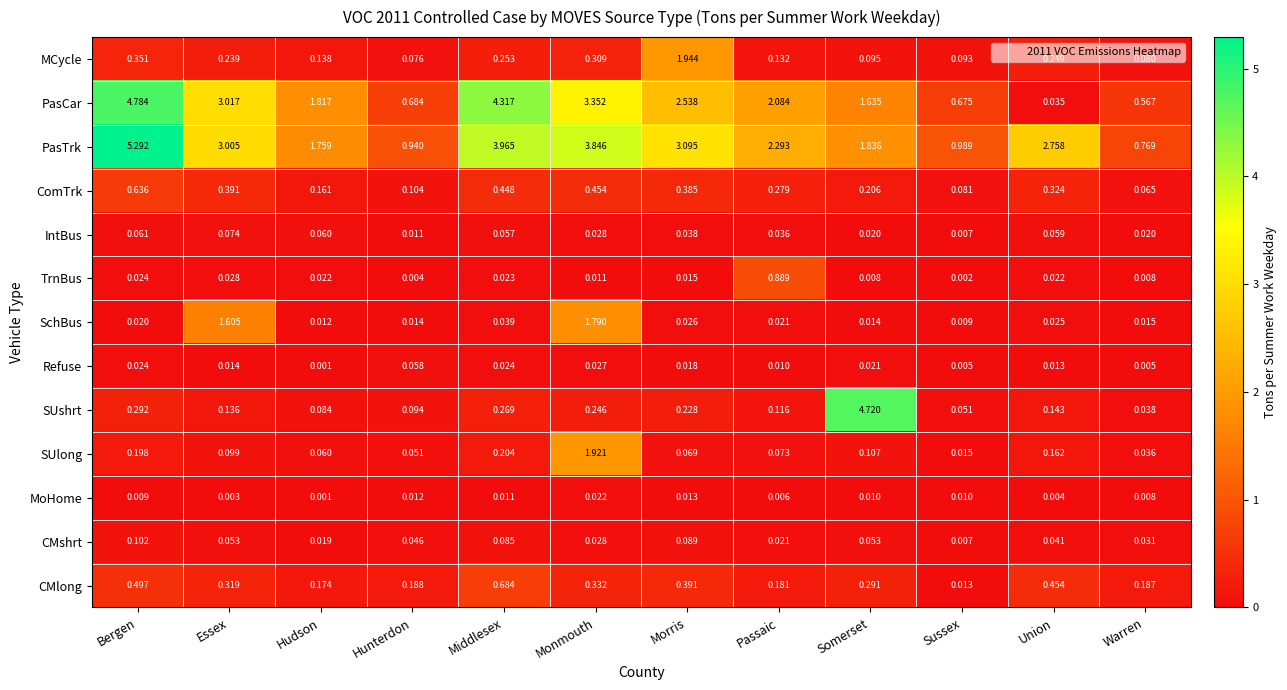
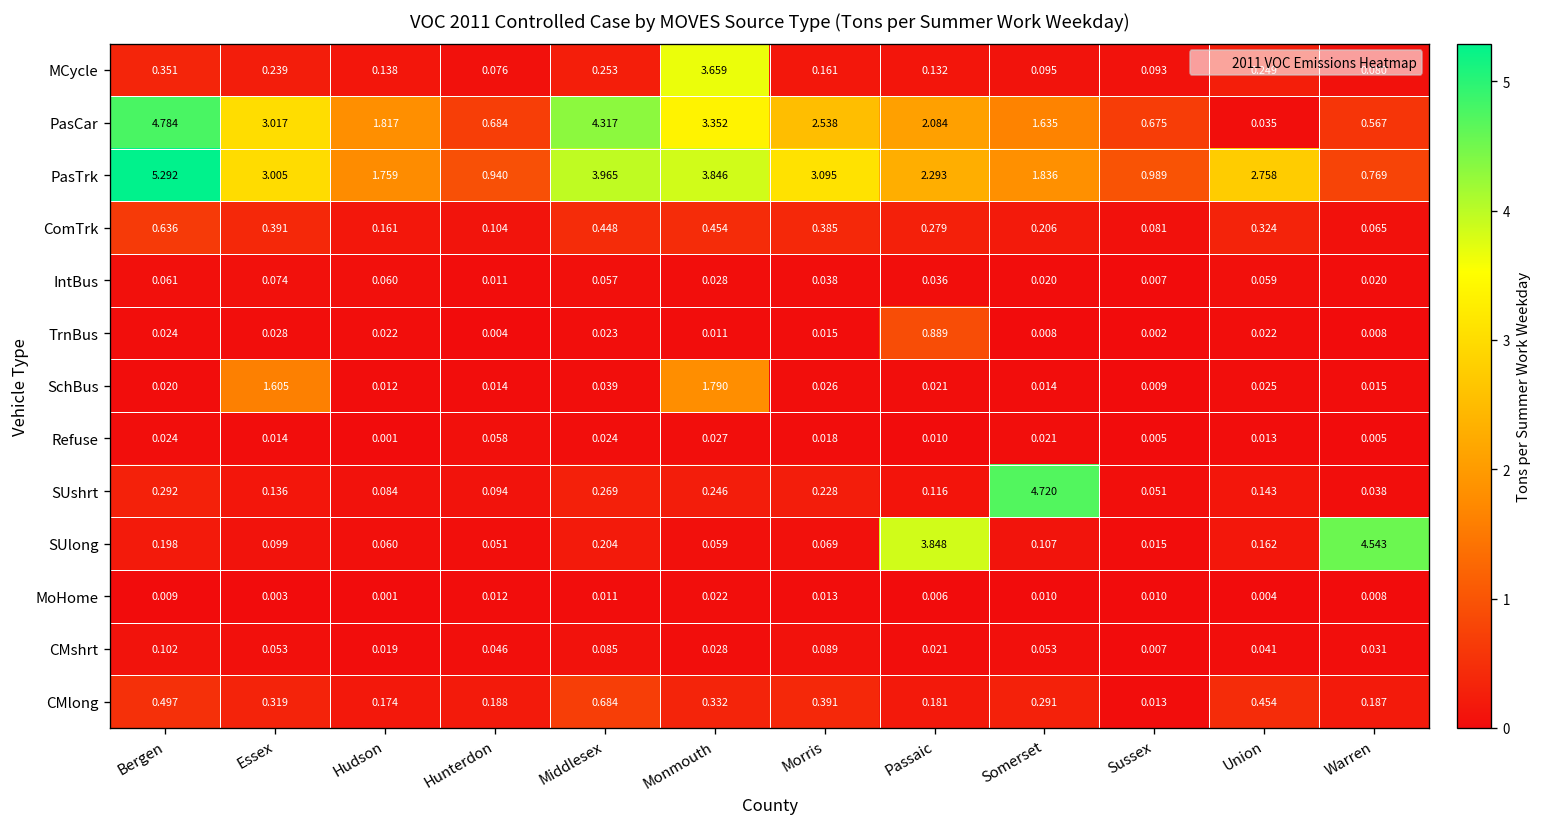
  {
    "MCycle": {
      "Bergen": 0.351,
      "Essex": 0.239,
      "Hudson": 0.138,
      "Hunterdon": 0.076,
      "Middlesex": 0.253,
-     "Monmouth": 0.309,
-     "Morris": 1.944,
+     "Monmouth": 3.659,
+     "Morris": 0.161,
      "Passaic": 0.132,
      "Somerset": 0.095,
      "Sussex": 0.093
    },
    "PasCar": {
      "Bergen": 4.784,
      "Essex": 3.017,
      "Hudson": 1.817,
      "Hunterdon": 0.684,
      "Middlesex": 4.317,
      "Monmouth": 3.352,
      "Morris": 2.538,
      "Passaic": 2.084,
      "Somerset": 1.635,
      "Sussex": 0.675,
      "Union": 0.035,
      "Warren": 0.567
    },
    "PasTrk": {
      "Bergen": 5.292,
      "Essex": 3.005,
      "Hudson": 1.759,
      "Hunterdon": 0.940,
      "Middlesex": 3.965,
      "Monmouth": 3.846,
      "Morris": 3.095,
      "Passaic": 2.293,
      "Somerset": 1.836,
      "Sussex": 0.989,
      "Union": 2.758,
      "Warren": 0.769
    },
    "ComTrk": {
      "Bergen": 0.636,
      "Essex": 0.391,
      "Hudson": 0.161,
      "Hunterdon": 0.104,
      "Middlesex": 0.448,
      "Monmouth": 0.454,
      "Morris": 0.385,
      "Passaic": 0.279,
      "Somerset": 0.206,
      "Sussex": 0.081,
      "Union": 0.324,
      "Warren": 0.065
    },
    "IntBus": {
      "Bergen": 0.061,
      "Essex": 0.074,
      "Hudson": 0.060,
      "Hunterdon": 0.011,
      "Middlesex": 0.057,
      "Monmouth": 0.028,
      "Morris": 0.038,
      "Passaic": 0.036,
      "Somerset": 0.020,
      "Sussex": 0.007,
      "Union": 0.059,
      "Warren": 0.020
    },
    "TrnBus": {
      "Bergen": 0.024,
      "Essex": 0.028,
      "Hudson": 0.022,
      "Hunterdon": 0.004,
      "Middlesex": 0.023,
      "Monmouth": 0.011,
      "Morris": 0.015,
      "Passaic": 0.889,
      "Somerset": 0.008,
      "Sussex": 0.002,
      "Union": 0.022,
      "Warren": 0.008
    },
    "SchBus": {
      "Bergen": 0.020,
      "Essex": 1.605,
      "Hudson": 0.012,
      "Hunterdon": 0.014,
      "Middlesex": 0.039,
      "Monmouth": 1.790,
      "Morris": 0.026,
      "Passaic": 0.021,
      "Somerset": 0.014,
      "Sussex": 0.009,
      "Union": 0.025,
      "Warren": 0.015
    },
    "Refuse": {
      "Bergen": 0.024,
      "Essex": 0.014,
      "Hudson": 0.001,
      "Hunterdon": 0.058,
      "Middlesex": 0.024,
      "Monmouth": 0.027,
      "Morris": 0.018,
      "Passaic": 0.010,
      "Somerset": 0.021,
      "Sussex": 0.005,
      "Union": 0.013,
      "Warren": 0.005
    },
    "SUshrt": {
      "Bergen": 0.292,
      "Essex": 0.136,
      "Hudson": 0.084,
      "Hunterdon": 0.094,
      "Middlesex": 0.269,
      "Monmouth": 0.246,
      "Morris": 0.228,
      "Passaic": 0.116,
      "Somerset": 4.720,
      "Sussex": 0.051,
      "Union": 0.143,
      "Warren": 0.038
    },
    "SUlong": {
      "Bergen": 0.198,
      "Essex": 0.099,
      "Hudson": 0.060,
      "Hunterdon": 0.051,
      "Middlesex": 0.204,
-     "Monmouth": 1.921,
+     "Monmouth": 0.059,
      "Morris": 0.069,
-     "Passaic": 0.073,
+     "Passaic": 3.848,
      "Somerset": 0.107,
      "Sussex": 0.015,
      "Union": 0.162,
-     "Warren": 0.036
+     "Warren": 4.543
    },
    "MoHome": {
      "Bergen": 0.009,
      "Essex": 0.003,
      "Hudson": 0.001,
      "Hunterdon": 0.012,
      "Middlesex": 0.011,
      "Monmouth": 0.022,
      "Morris": 0.013,
      "Passaic": 0.006,
      "Somerset": 0.010,
      "Sussex": 0.010,
      "Union": 0.004,
      "Warren": 0.008
    },
    "CMshrt": {
      "Bergen": 0.102,
      "Essex": 0.053,
      "Hudson": 0.019,
      "Hunterdon": 0.046,
      "Middlesex": 0.085,
      "Monmouth": 0.028,
      "Morris": 0.089,
      "Passaic": 0.021,
      "Somerset": 0.053,
      "Sussex": 0.007,
      "Union": 0.041,
      "Warren": 0.031
    },
    "CMlong": {
      "Bergen": 0.497,
      "Essex": 0.319,
      "Hudson": 0.174,
      "Hunterdon": 0.188,
      "Middlesex": 0.684,
      "Monmouth": 0.332,
      "Morris": 0.391,
      "Passaic": 0.181,
      "Somerset": 0.291,
      "Sussex": 0.013,
      "Union": 0.454,
      "Warren": 0.187
    }
  }
